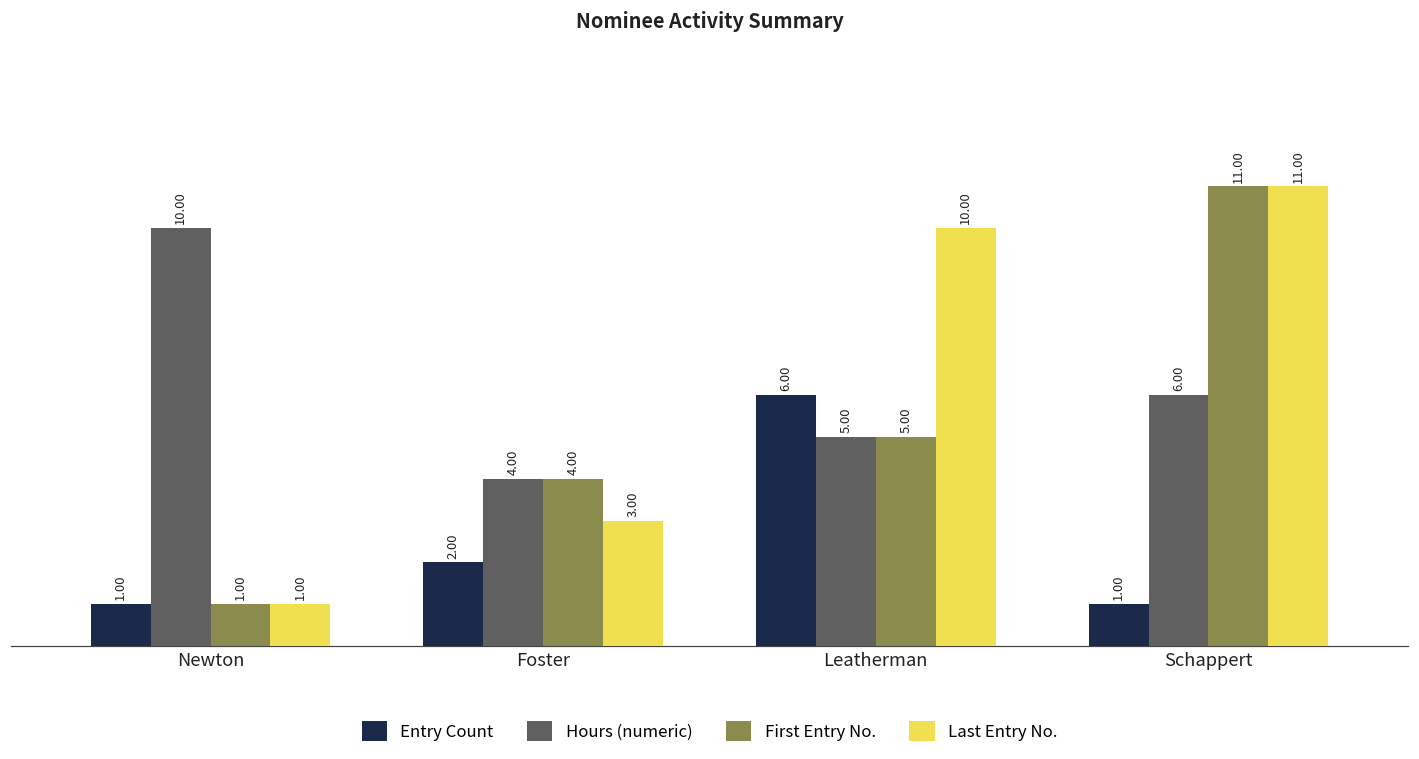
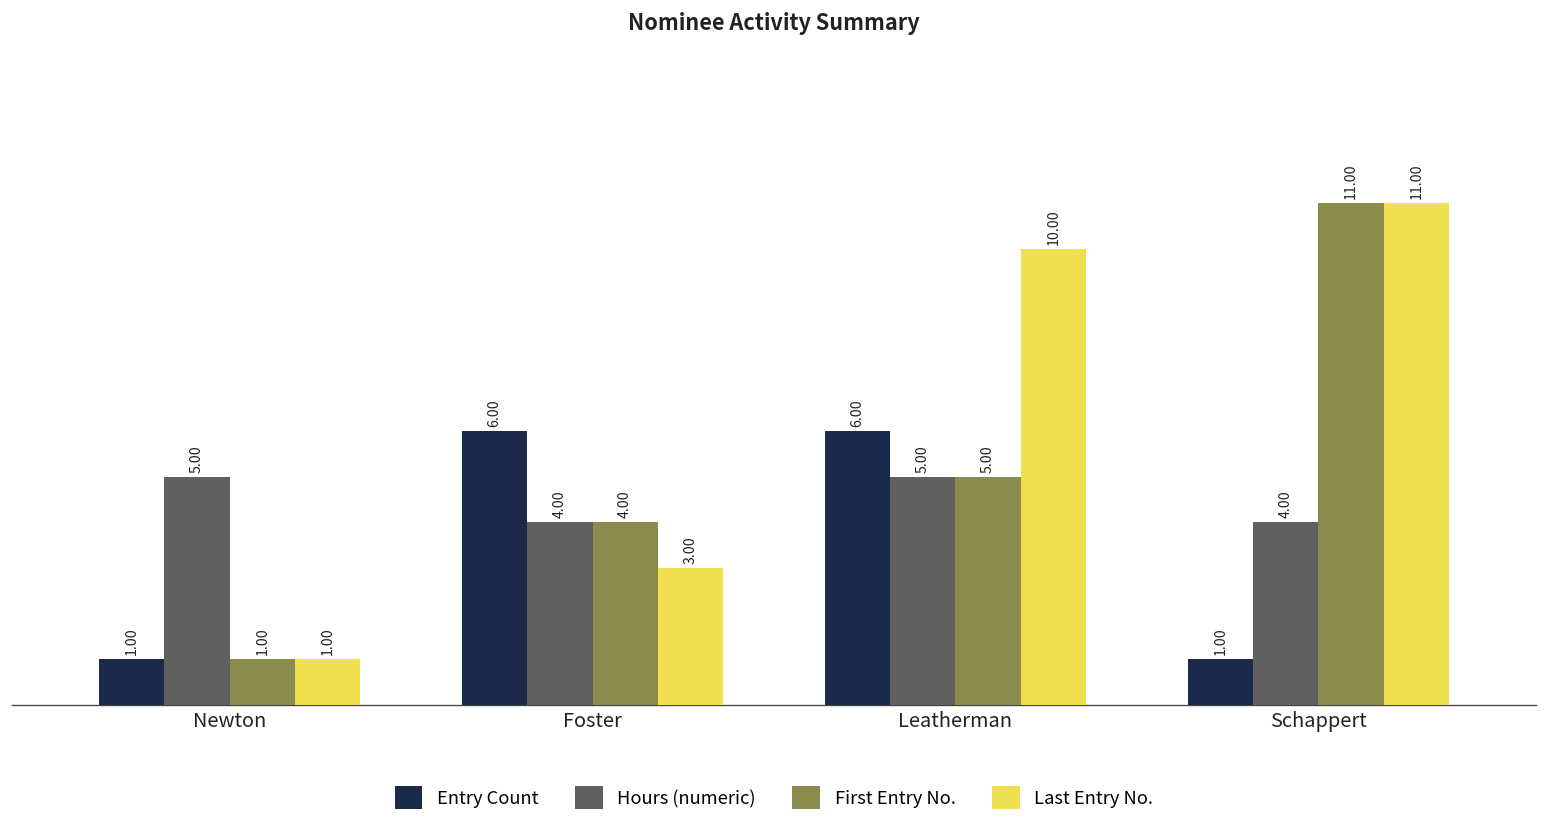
  {
    "Entry Count": {
      "Newton": 1.00,
-     "Foster": 2.00,
+     "Foster": 6.00,
      "Leatherman": 6.00,
      "Schappert": 1.00
    },
    "Hours (numeric)": {
-     "Newton": 10.00,
+     "Newton": 5.00,
      "Foster": 4.00,
      "Leatherman": 5.00,
-     "Schappert": 6.00
+     "Schappert": 4.00
    },
    "First Entry No.": {
      "Newton": 1.00,
      "Foster": 4.00,
      "Leatherman": 5.00,
      "Schappert": 11.00
    },
    "Last Entry No.": {
      "Newton": 1.00,
      "Foster": 3.00,
      "Leatherman": 10.00,
      "Schappert": 11.00
    }
  }
